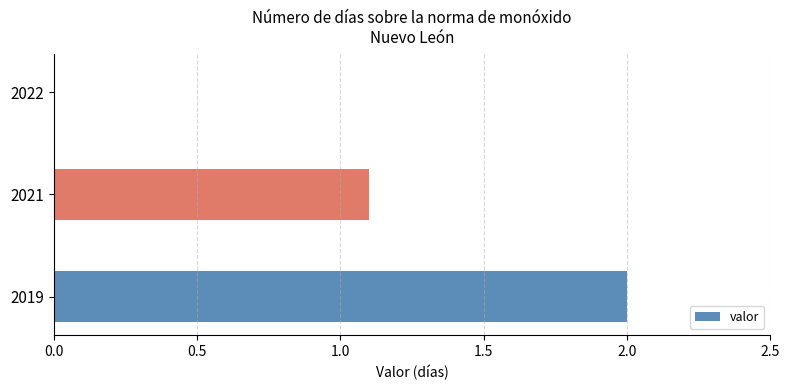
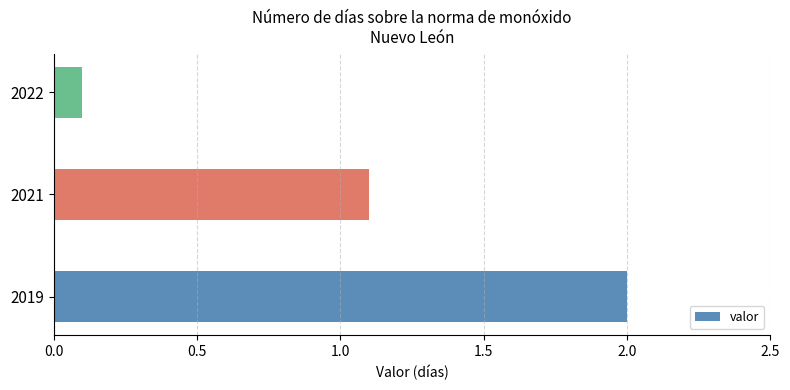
  {
-   "2022": 0.0,
+   "2022": 0.1,
    "2021": 1.1,
    "2019": 2.0
  }
